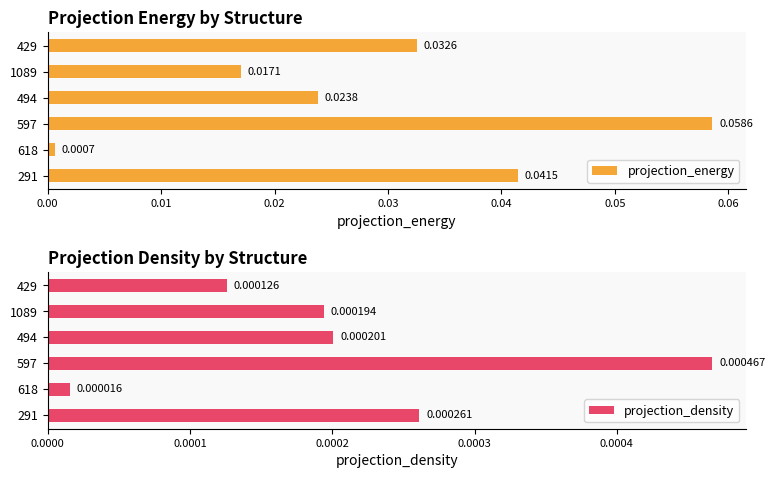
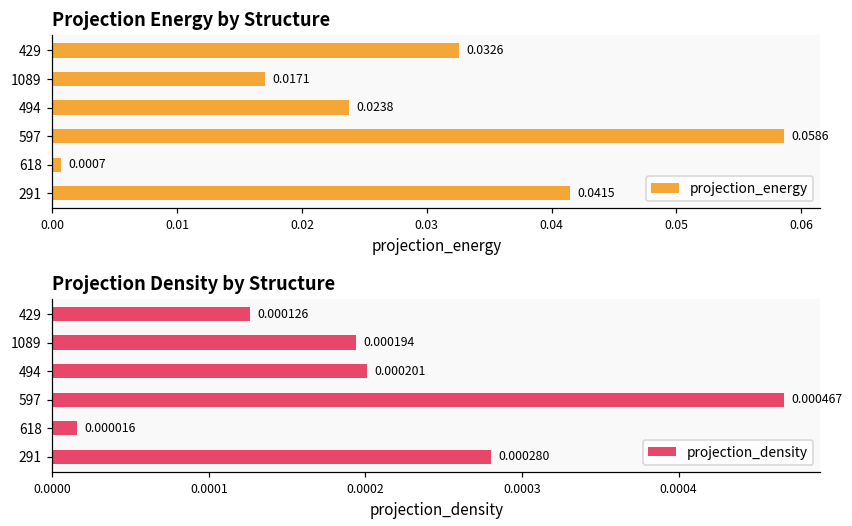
  {
    "Projection Energy by Structure": {
      "429": 0.0326,
      "1089": 0.0171,
      "494": 0.0238,
      "597": 0.0586,
      "618": 0.0007,
      "291": 0.0415
    },
    "Projection Density by Structure": {
      "429": 0.000126,
      "1089": 0.000194,
      "494": 0.000201,
      "597": 0.000467,
      "618": 0.000016,
-     "291": 0.000261
+     "291": 0.000280
    }
  }
